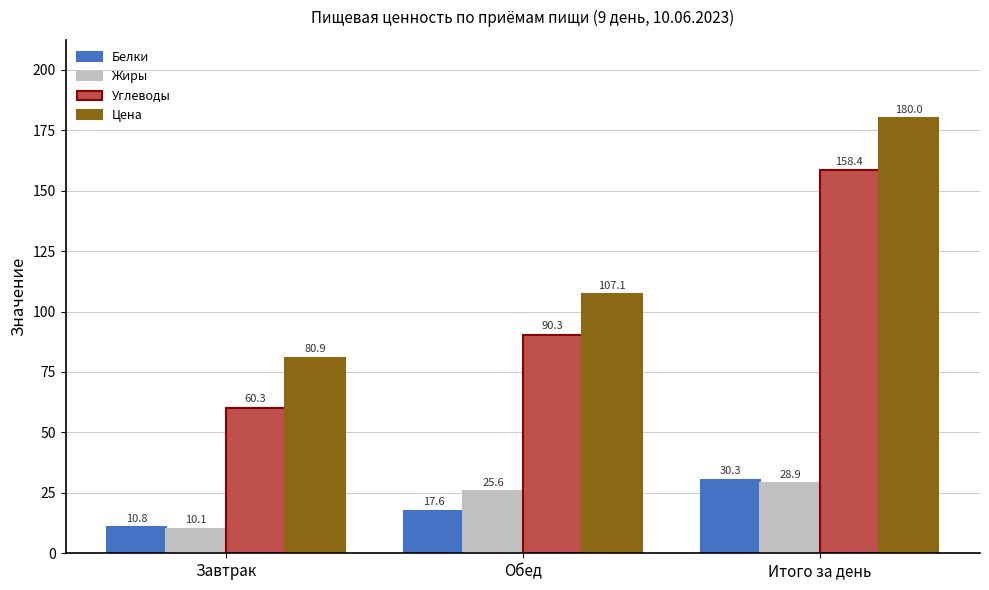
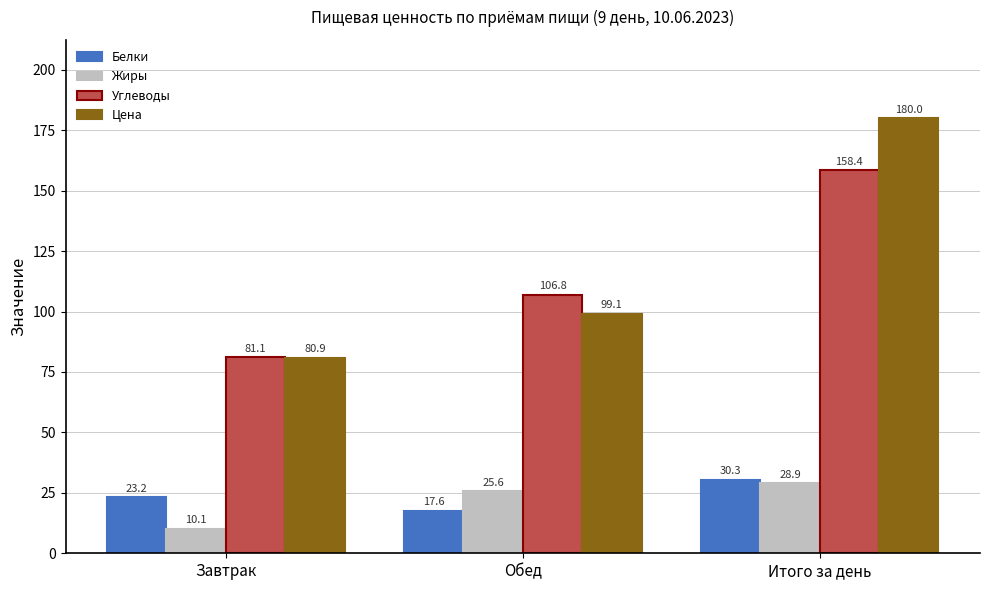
  {
    "Белки": {
-     "Завтрак": 10.8,
+     "Завтрак": 23.2,
      "Обед": 17.6,
      "Итого за день": 30.3
    },
    "Жиры": {
      "Завтрак": 10.1,
      "Обед": 25.6,
      "Итого за день": 28.9
    },
    "Углеводы": {
-     "Завтрак": 60.3,
-     "Обед": 90.3,
+     "Завтрак": 81.1,
+     "Обед": 106.8,
      "Итого за день": 158.4
    },
    "Цена": {
      "Завтрак": 80.9,
-     "Обед": 107.1,
+     "Обед": 99.1,
      "Итого за день": 180.0
    }
  }
